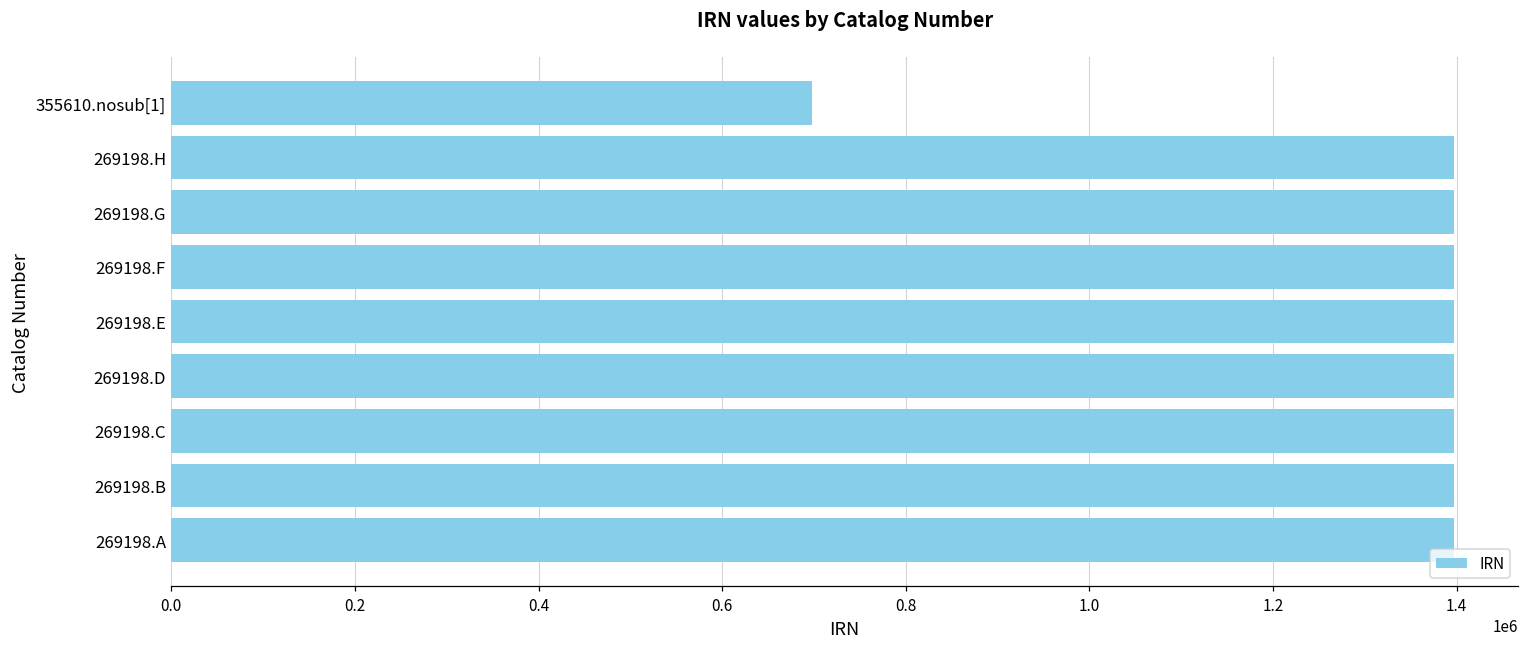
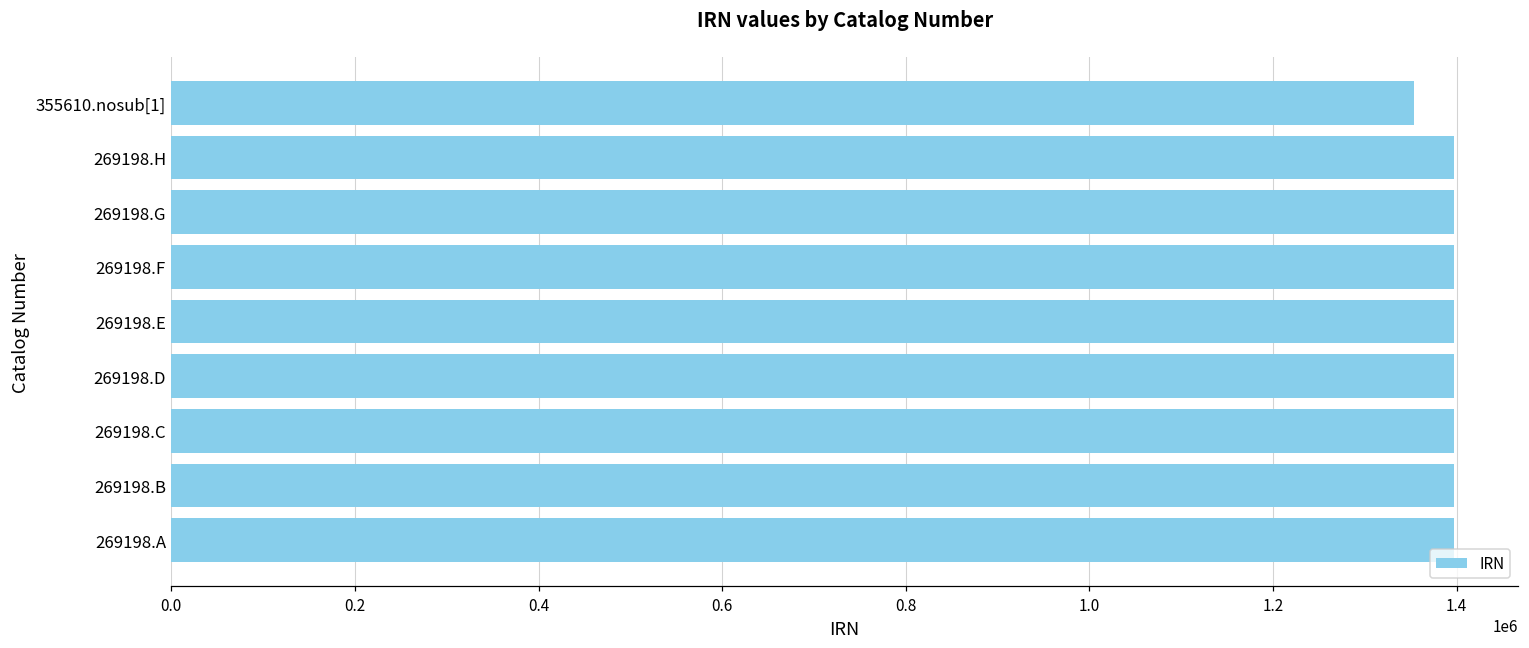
  {
-   "355610.nosub[1]": 700000,
+   "355610.nosub[1]": 1350000,
    "269198.H": 1400000,
    "269198.G": 1400000,
    "269198.F": 1400000,
    "269198.E": 1400000,
    "269198.D": 1400000,
    "269198.C": 1400000,
    "269198.B": 1400000,
    "269198.A": 1400000
  }
